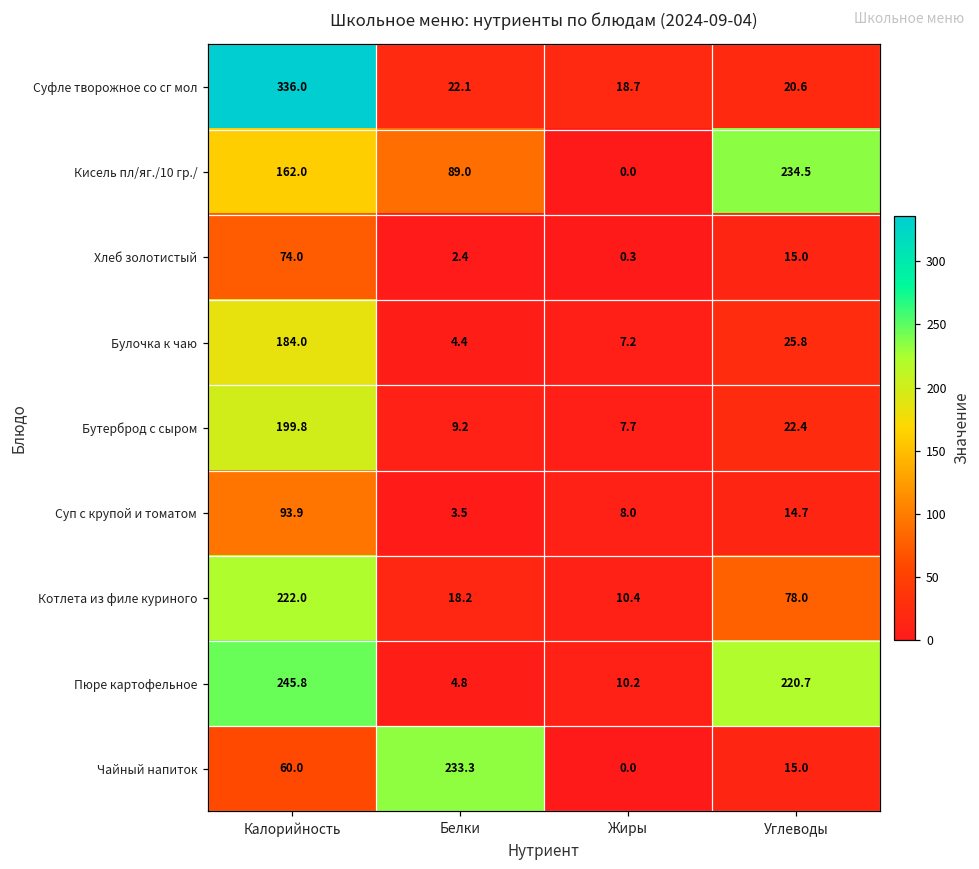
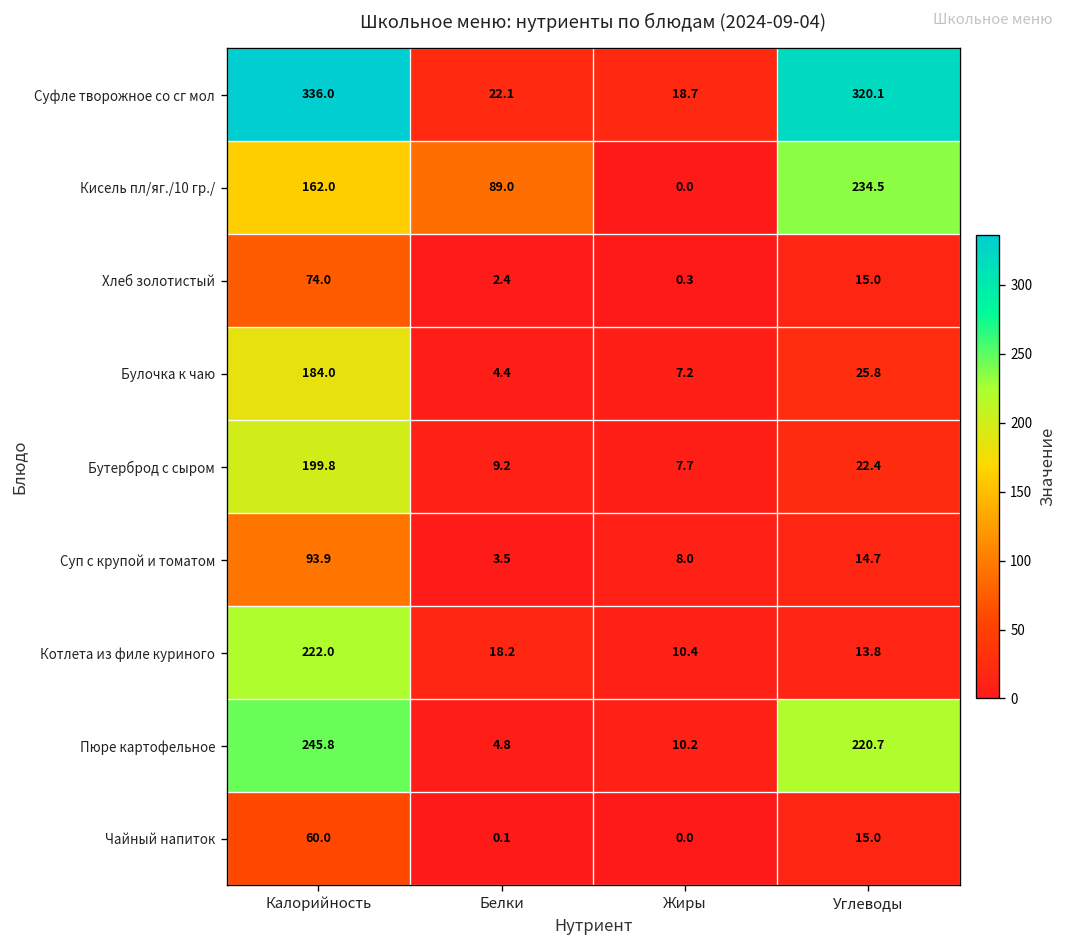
  {
    "Суфле творожное со сг мол": {
      "Калорийность": 336.0,
      "Белки": 22.1,
      "Жиры": 18.7,
-     "Углеводы": 20.6
+     "Углеводы": 320.1
    },
    "Кисель пл/яг./10 гр./": {
      "Калорийность": 162.0,
      "Белки": 89.0,
      "Жиры": 0.0,
      "Углеводы": 234.5
    },
    "Хлеб золотистый": {
      "Калорийность": 74.0,
      "Белки": 2.4,
      "Жиры": 0.3,
      "Углеводы": 15.0
    },
    "Булочка к чаю": {
      "Калорийность": 184.0,
      "Белки": 4.4,
      "Жиры": 7.2,
      "Углеводы": 25.8
    },
    "Бутерброд с сыром": {
      "Калорийность": 199.8,
      "Белки": 9.2,
      "Жиры": 7.7,
      "Углеводы": 22.4
    },
    "Суп с крупой и томатом": {
      "Калорийность": 93.9,
      "Белки": 3.5,
      "Жиры": 8.0,
      "Углеводы": 14.7
    },
    "Котлета из филе куриного": {
      "Калорийность": 222.0,
      "Белки": 18.2,
      "Жиры": 10.4,
-     "Углеводы": 78.0
+     "Углеводы": 13.8
    },
    "Пюре картофельное": {
      "Калорийность": 245.8,
      "Белки": 4.8,
      "Жиры": 10.2,
      "Углеводы": 220.7
    },
    "Чайный напиток": {
      "Калорийность": 60.0,
-     "Белки": 233.3,
+     "Белки": 0.1,
      "Жиры": 0.0,
      "Углеводы": 15.0
    }
  }
